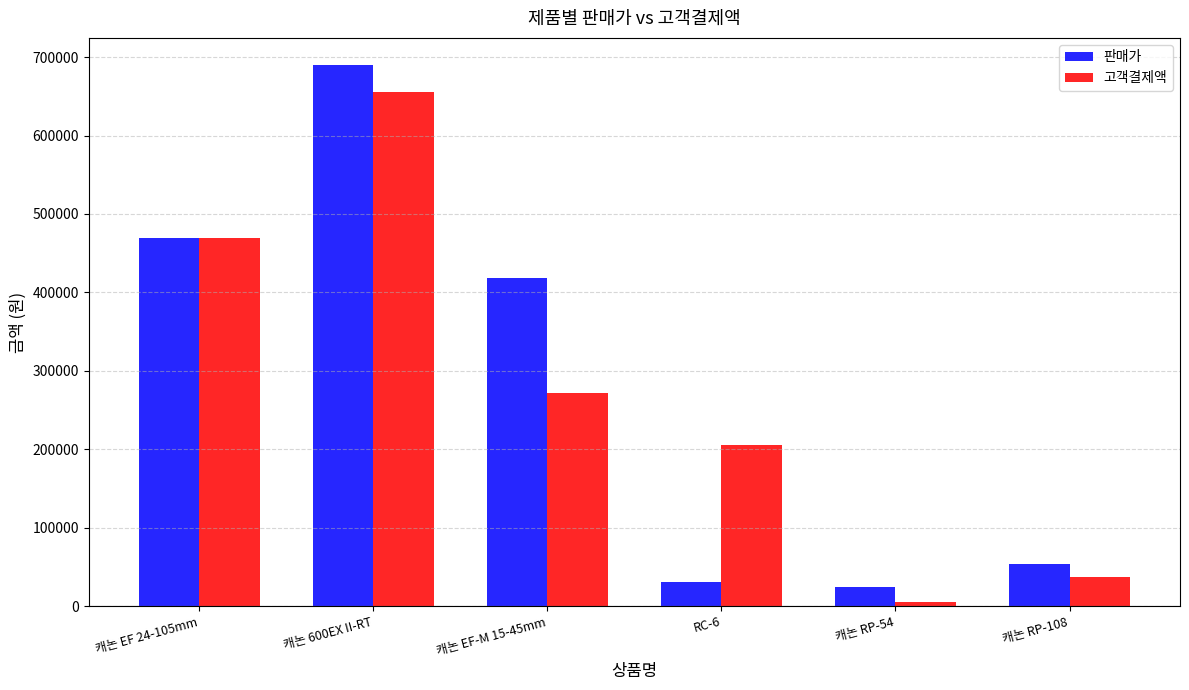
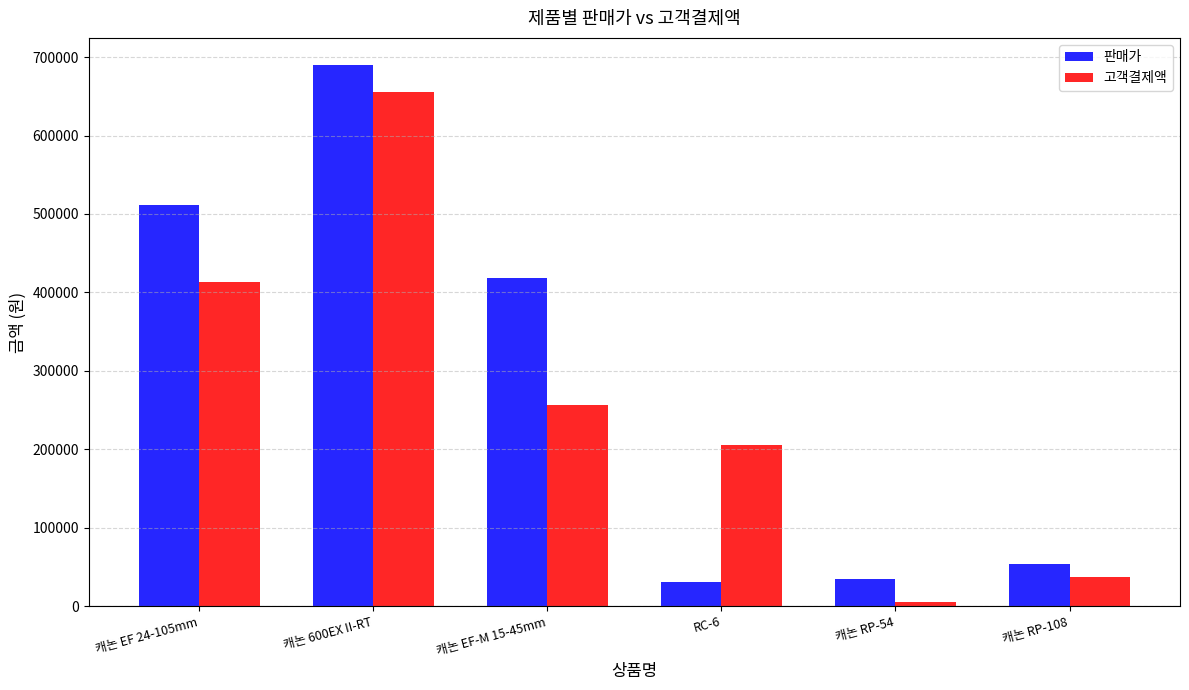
  {
    "판매가": {
-     "캐논 EF 24-105mm": 470000,
+     "캐논 EF 24-105mm": 510000,
      "캐논 600EX II-RT": 690000,
      "캐논 EF-M 15-45mm": 420000,
      "RC-6": 30000,
-     "캐논 RP-54": 20000,
+     "캐논 RP-54": 30000,
      "캐논 RP-108": 50000
    },
    "고객결제액": {
-     "캐논 EF 24-105mm": 470000,
+     "캐논 EF 24-105mm": 410000,
      "캐논 600EX II-RT": 660000,
-     "캐논 EF-M 15-45mm": 270000,
+     "캐논 EF-M 15-45mm": 260000,
      "RC-6": 210000,
      "캐논 RP-54": 10000,
      "캐논 RP-108": 40000
    }
  }
